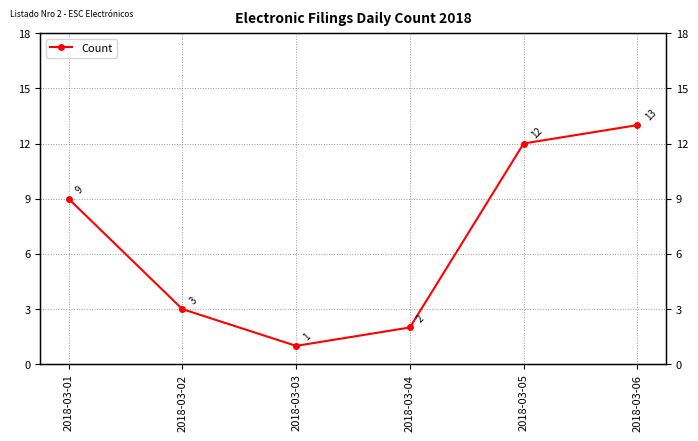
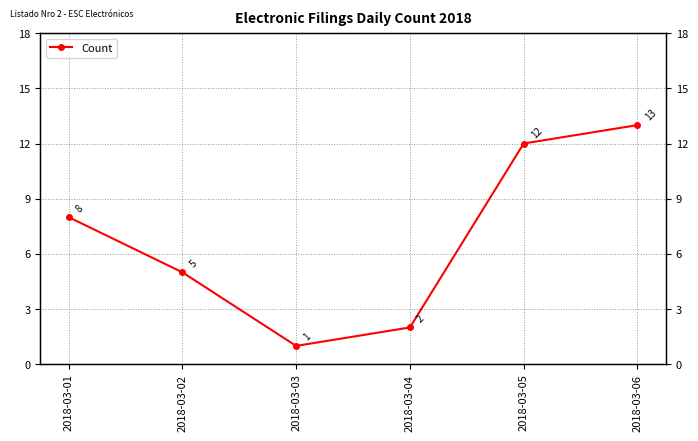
  {
-   "2018-03-01": 9,
-   "2018-03-02": 3,
+   "2018-03-01": 8,
+   "2018-03-02": 5,
    "2018-03-03": 1,
    "2018-03-04": 2,
    "2018-03-05": 12,
    "2018-03-06": 13
  }
